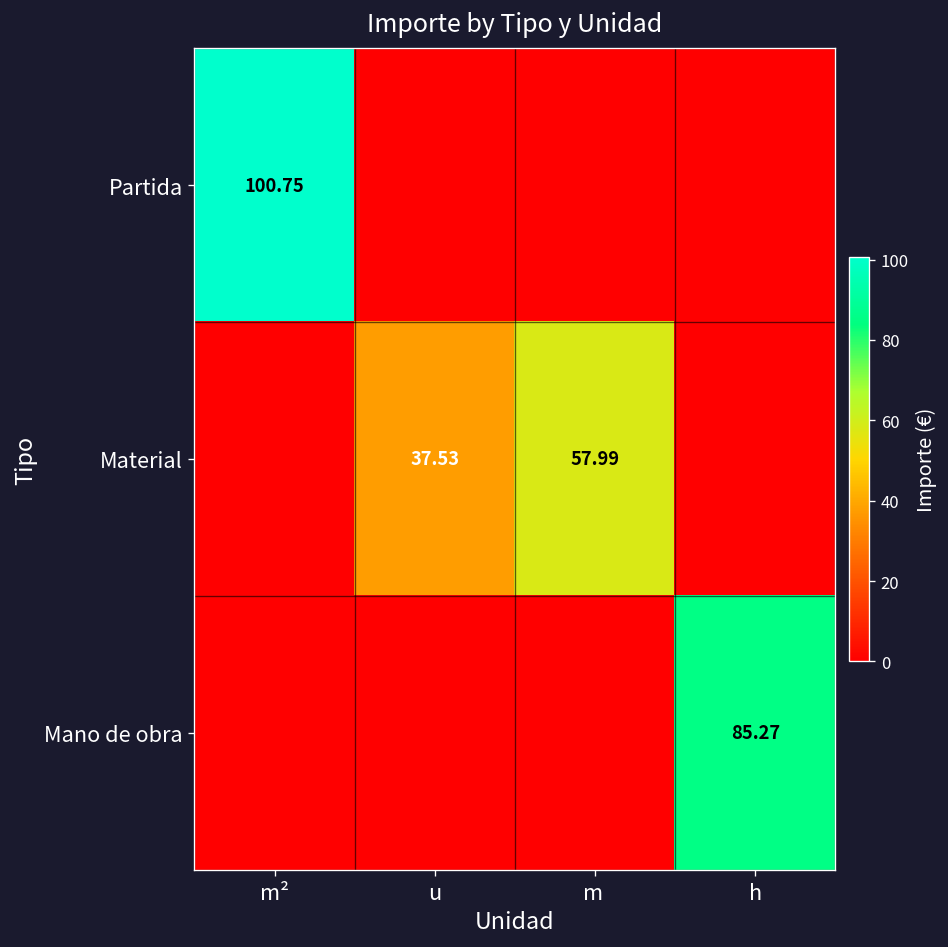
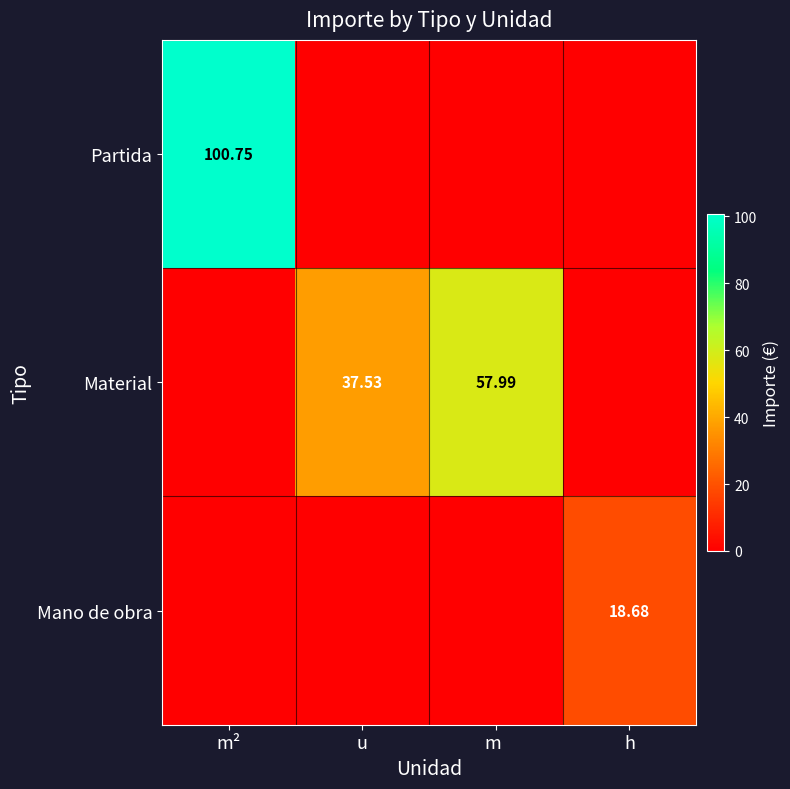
  {
    "Partida": {
      "m²": 100.75
    },
    "Material": {
      "u": 37.53,
      "m": 57.99
    },
    "Mano de obra": {
-     "h": 85.27
+     "h": 18.68
    }
  }
